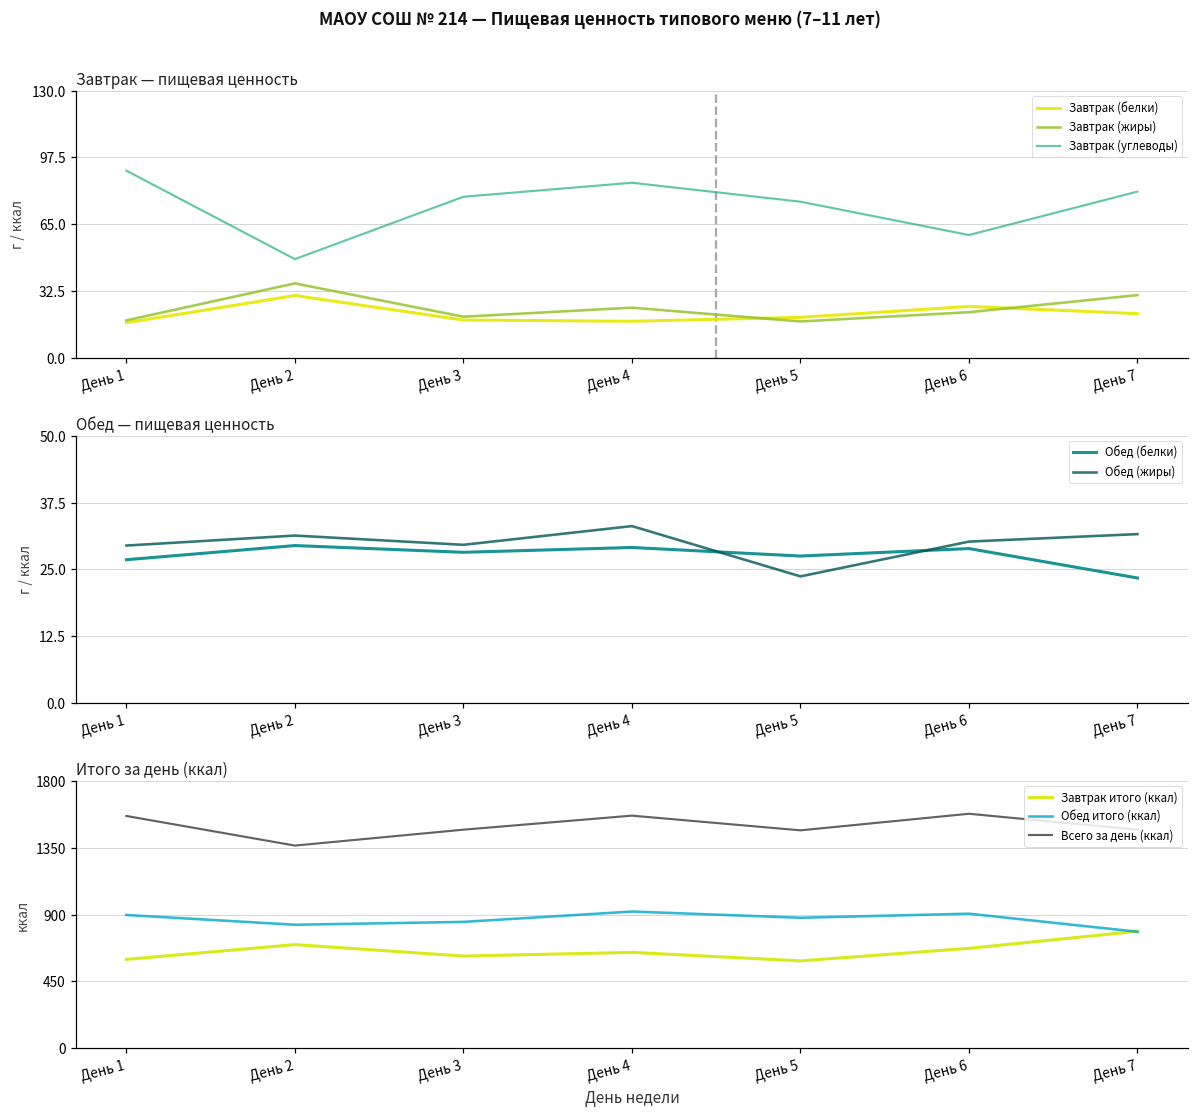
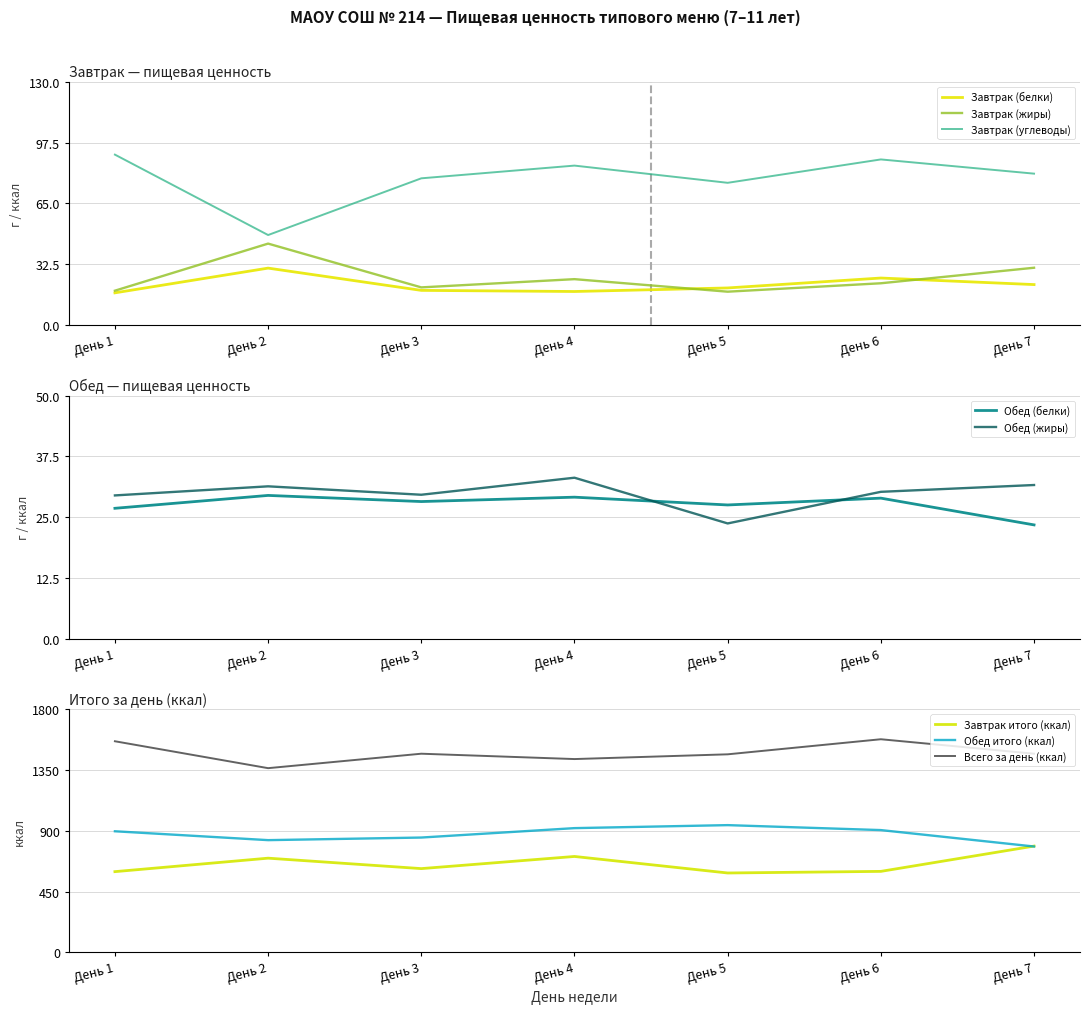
  {
    "Завтрак — пищевая ценность": {
      "Завтрак (белки)": {
        "День 2": 30,
        "День 3": 19,
        "День 4": 18,
        "День 5": 20,
        "День 6": 25,
        "День 7": 22
      },
      "Завтрак (жиры)": {
-       "День 2": 36,
+       "День 2": 44,
        "День 3": 20,
        "День 4": 25,
        "День 5": 18,
        "День 6": 22,
        "День 7": 31
      },
      "Завтрак (углеводы)": {
        "День 1": 91,
        "День 2": 48,
        "День 3": 78,
        "День 4": 85,
        "День 5": 76,
-       "День 6": 60,
+       "День 6": 89,
        "День 7": 81
      }
    },
    "Обед — пищевая ценность": {
      "Обед (белки)": {
        "День 1": 27,
        "День 2": 29,
        "День 3": 28,
        "День 4": 29,
        "День 5": 28,
        "День 6": 29,
        "День 7": 23
      },
      "Обед (жиры)": {
        "День 1": 29,
        "День 2": 31,
        "День 3": 30,
        "День 4": 33,
        "День 5": 24,
        "День 6": 30,
        "День 7": 32
      }
    },
    "Итого за день (ккал)": {
      "Завтрак итого (ккал)": {
        "День 1": 600,
        "День 2": 700,
        "День 3": 620,
-       "День 4": 650,
+       "День 4": 710,
        "День 5": 590,
-       "День 6": 670
+       "День 6": 600
      },
      "Обед итого (ккал)": {
        "День 1": 900,
        "День 2": 830,
        "День 3": 850,
        "День 4": 920,
-       "День 5": 880,
+       "День 5": 940,
        "День 6": 910
      },
      "Всего за день (ккал)": {
        "День 1": 1560,
        "День 2": 1360,
        "День 3": 1470,
-       "День 4": 1570,
+       "День 4": 1430,
        "День 5": 1470,
        "День 6": 1580
      }
    }
  }
